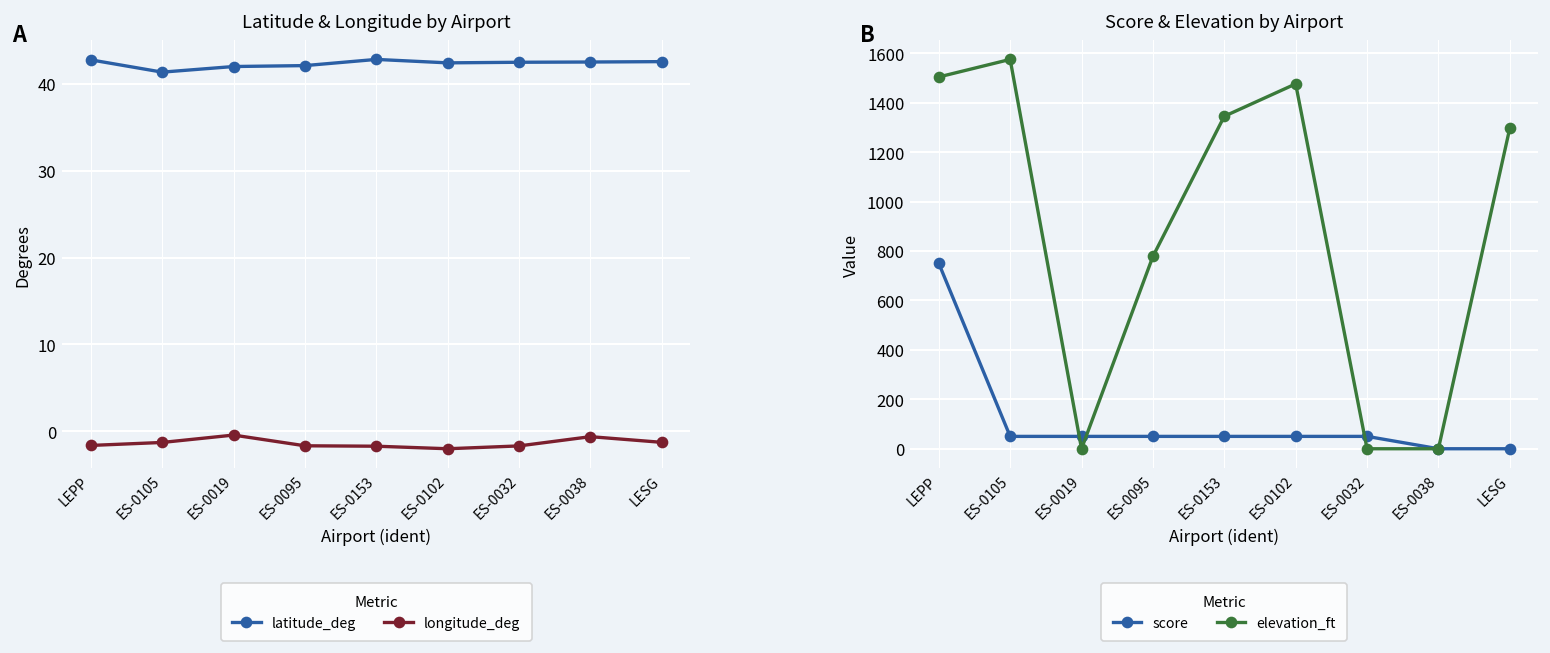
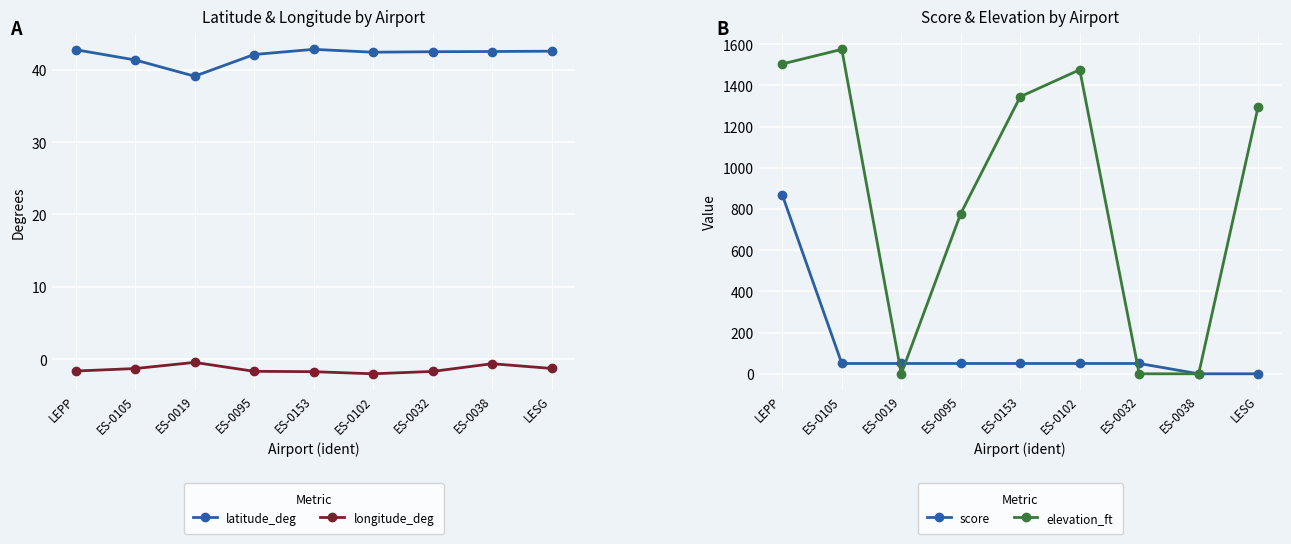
  {
    "Latitude & Longitude by Airport": {
      "latitude_deg": {
        "LEPP": 43,
        "ES-0105": 41,
-       "ES-0019": 42,
+       "ES-0019": 39,
        "ES-0095": 42,
        "ES-0153": 43,
        "ES-0102": 42,
        "ES-0032": 42,
        "ES-0038": 43,
        "LESG": 43
      },
      "longitude_deg": {
        "LEPP": -2,
        "ES-0105": -1,
        "ES-0019": 0,
        "ES-0095": -2,
        "ES-0153": -2,
        "ES-0102": -2,
        "ES-0032": -2,
        "ES-0038": -1,
        "LESG": -1
      }
    },
    "Score & Elevation by Airport": {
      "score": {
-       "LEPP": 750,
+       "LEPP": 870,
        "ES-0105": 50,
        "ES-0019": 50,
        "ES-0095": 50,
        "ES-0153": 50,
        "ES-0102": 50,
        "ES-0032": 50,
        "LESG": 0
      },
      "elevation_ft": {
        "LEPP": 1500,
        "ES-0105": 1580,
        "ES-0019": 0,
        "ES-0095": 780,
        "ES-0153": 1350,
        "ES-0102": 1480,
        "ES-0032": 0,
        "LESG": 1300
      }
    }
  }
